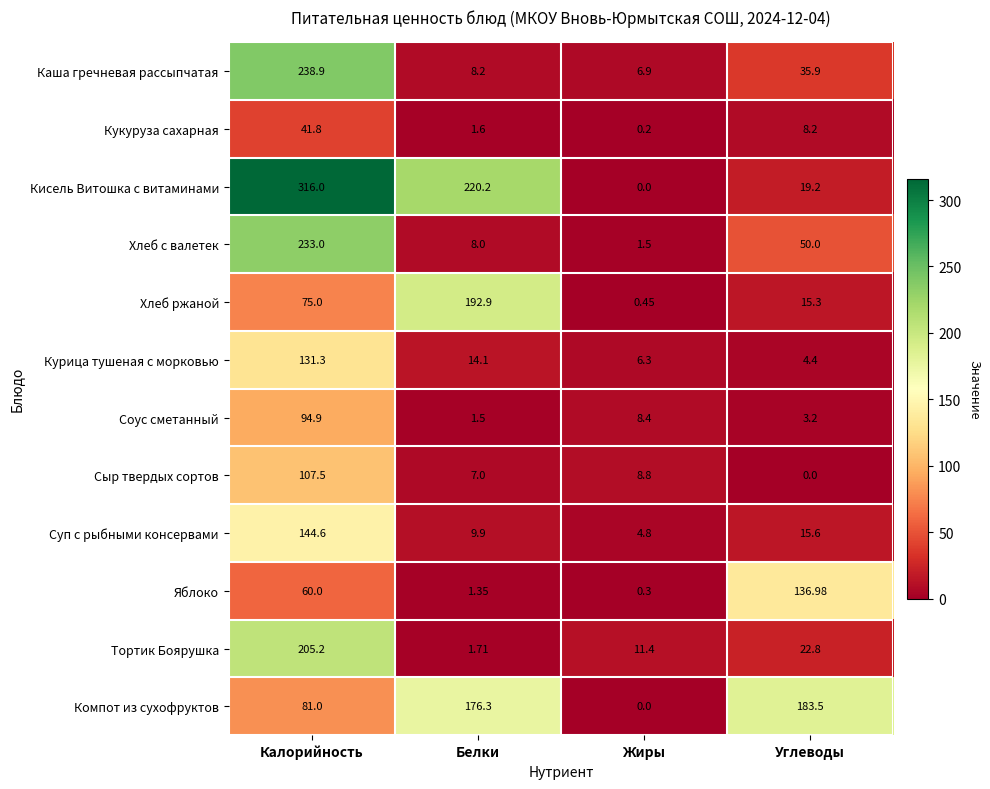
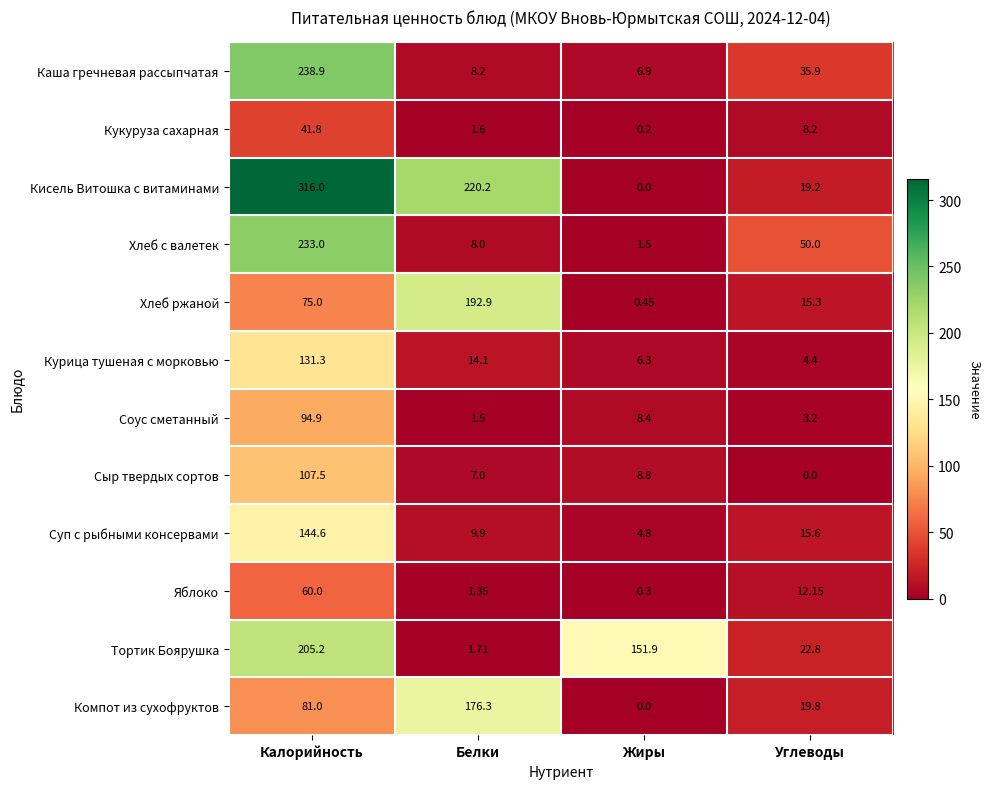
  {
    "Каша гречневая рассыпчатая": {
      "Калорийность": 238.9,
      "Белки": 8.2,
      "Жиры": 6.9,
      "Углеводы": 35.9
    },
    "Кукуруза сахарная": {
      "Калорийность": 41.8,
      "Белки": 1.6,
      "Жиры": 0.2,
      "Углеводы": 8.2
    },
    "Кисель Витошка с витаминами": {
      "Калорийность": 316.0,
      "Белки": 220.2,
      "Жиры": 0.0,
      "Углеводы": 19.2
    },
    "Хлеб с валетек": {
      "Калорийность": 233.0,
      "Белки": 8.0,
      "Жиры": 1.5,
      "Углеводы": 50.0
    },
    "Хлеб ржаной": {
      "Калорийность": 75.0,
      "Белки": 192.9,
      "Жиры": 0.45,
      "Углеводы": 15.3
    },
    "Курица тушеная с морковью": {
      "Калорийность": 131.3,
      "Белки": 14.1,
      "Жиры": 6.3,
      "Углеводы": 4.4
    },
    "Соус сметанный": {
      "Калорийность": 94.9,
      "Белки": 1.5,
      "Жиры": 8.4,
      "Углеводы": 3.2
    },
    "Сыр твердых сортов": {
      "Калорийность": 107.5,
      "Белки": 7.0,
      "Жиры": 8.8,
      "Углеводы": 0.0
    },
    "Суп с рыбными консервами": {
      "Калорийность": 144.6,
      "Белки": 9.9,
      "Жиры": 4.8,
      "Углеводы": 15.6
    },
    "Яблоко": {
      "Калорийность": 60.0,
      "Белки": 1.35,
      "Жиры": 0.3,
-     "Углеводы": 136.98
+     "Углеводы": 12.15
    },
    "Тортик Боярушка": {
      "Калорийность": 205.2,
      "Белки": 1.71,
-     "Жиры": 11.4,
+     "Жиры": 151.9,
      "Углеводы": 22.8
    },
    "Компот из сухофруктов": {
      "Калорийность": 81.0,
      "Белки": 176.3,
      "Жиры": 0.0,
-     "Углеводы": 183.5
+     "Углеводы": 19.8
    }
  }
